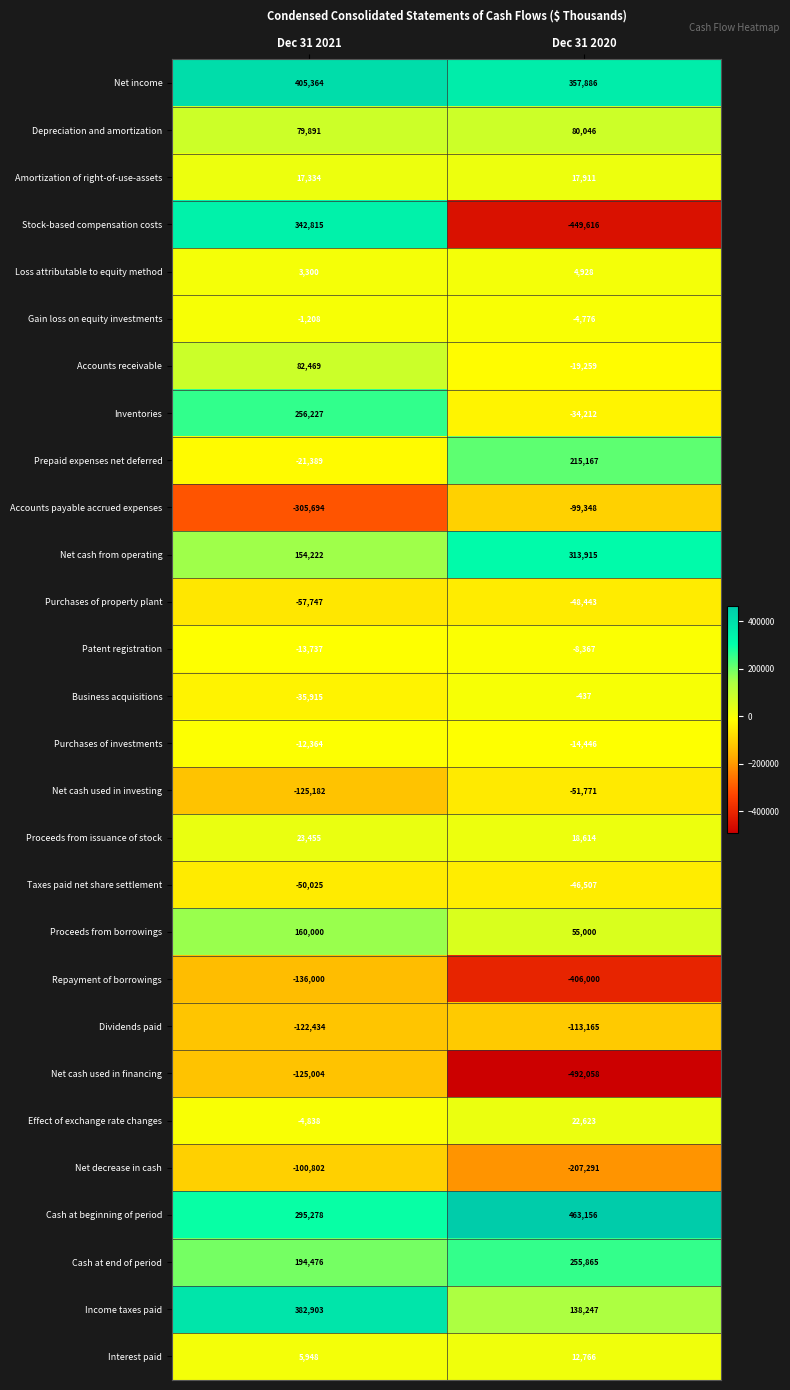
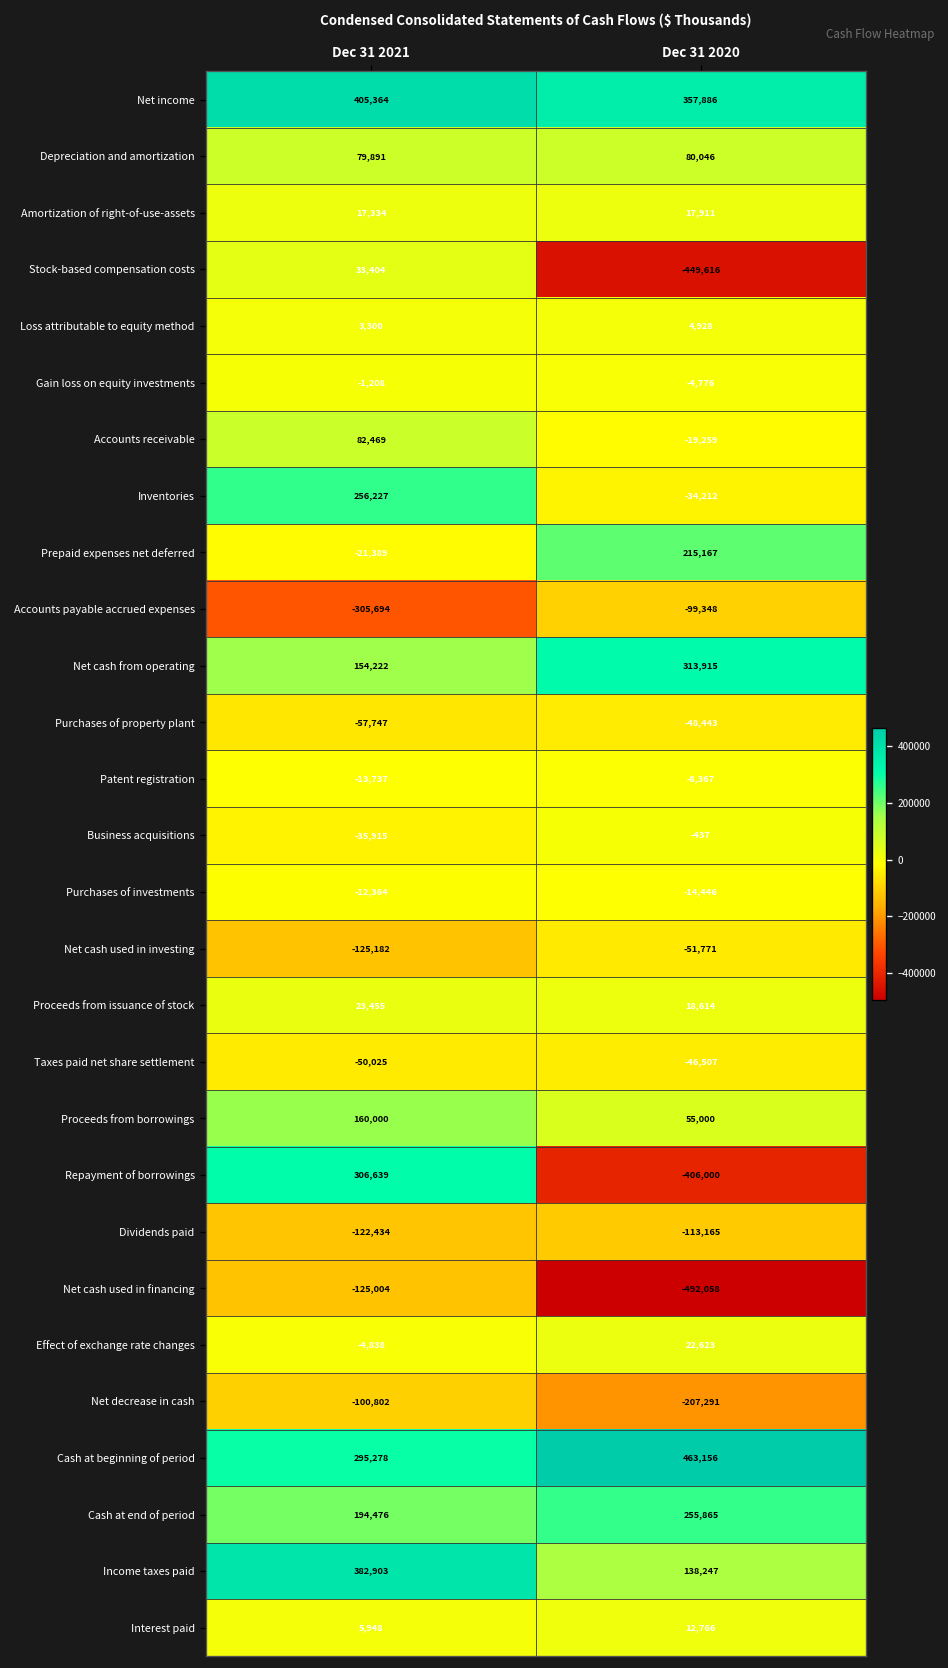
  {
    "Net income": {
      "Dec 31 2021": "405,364",
      "Dec 31 2020": "357,886"
    },
    "Depreciation and amortization": {
      "Dec 31 2021": "79,891",
      "Dec 31 2020": "80,046"
    },
    "Amortization of right-of-use-assets": {
      "Dec 31 2021": "17,334",
      "Dec 31 2020": "17,911"
    },
    "Stock-based compensation costs": {
-     "Dec 31 2021": "342,815",
+     "Dec 31 2021": "33,404",
      "Dec 31 2020": "-449,616"
    },
    "Loss attributable to equity method": {
      "Dec 31 2021": "3,300",
      "Dec 31 2020": "4,928"
    },
    "Gain loss on equity investments": {
      "Dec 31 2021": "-1,208",
      "Dec 31 2020": "-4,776"
    },
    "Accounts receivable": {
      "Dec 31 2021": "82,469",
      "Dec 31 2020": "-19,259"
    },
    "Inventories": {
      "Dec 31 2021": "256,227",
      "Dec 31 2020": "-34,212"
    },
    "Prepaid expenses net deferred": {
      "Dec 31 2021": "-21,389",
      "Dec 31 2020": "215,167"
    },
    "Accounts payable accrued expenses": {
      "Dec 31 2021": "-305,694",
      "Dec 31 2020": "-99,348"
    },
    "Net cash from operating": {
      "Dec 31 2021": "154,222",
      "Dec 31 2020": "313,915"
    },
    "Purchases of property plant": {
      "Dec 31 2021": "-57,747",
      "Dec 31 2020": "-48,443"
    },
    "Patent registration": {
      "Dec 31 2021": "-13,737",
      "Dec 31 2020": "-8,367"
    },
    "Business acquisitions": {
      "Dec 31 2021": "-35,915",
      "Dec 31 2020": "-437"
    },
    "Purchases of investments": {
      "Dec 31 2021": "-12,364",
      "Dec 31 2020": "-14,446"
    },
    "Net cash used in investing": {
      "Dec 31 2021": "-125,182",
      "Dec 31 2020": "-51,771"
    },
    "Proceeds from issuance of stock": {
      "Dec 31 2021": "23,455",
      "Dec 31 2020": "18,614"
    },
    "Taxes paid net share settlement": {
      "Dec 31 2021": "-50,025",
      "Dec 31 2020": "-46,507"
    },
    "Proceeds from borrowings": {
      "Dec 31 2021": "160,000",
      "Dec 31 2020": "55,000"
    },
    "Repayment of borrowings": {
-     "Dec 31 2021": "-136,000",
+     "Dec 31 2021": "306,639",
      "Dec 31 2020": "-406,000"
    },
    "Dividends paid": {
      "Dec 31 2021": "-122,434",
      "Dec 31 2020": "-113,165"
    },
    "Net cash used in financing": {
      "Dec 31 2021": "-125,004",
      "Dec 31 2020": "-492,058"
    },
    "Effect of exchange rate changes": {
      "Dec 31 2021": "-4,838",
      "Dec 31 2020": "22,623"
    },
    "Net decrease in cash": {
      "Dec 31 2021": "-100,802",
      "Dec 31 2020": "-207,291"
    },
    "Cash at beginning of period": {
      "Dec 31 2021": "295,278",
      "Dec 31 2020": "463,156"
    },
    "Cash at end of period": {
      "Dec 31 2021": "194,476",
      "Dec 31 2020": "255,865"
    },
    "Income taxes paid": {
      "Dec 31 2021": "382,903",
      "Dec 31 2020": "138,247"
    },
    "Interest paid": {
      "Dec 31 2021": "5,948",
      "Dec 31 2020": "12,766"
    }
  }
